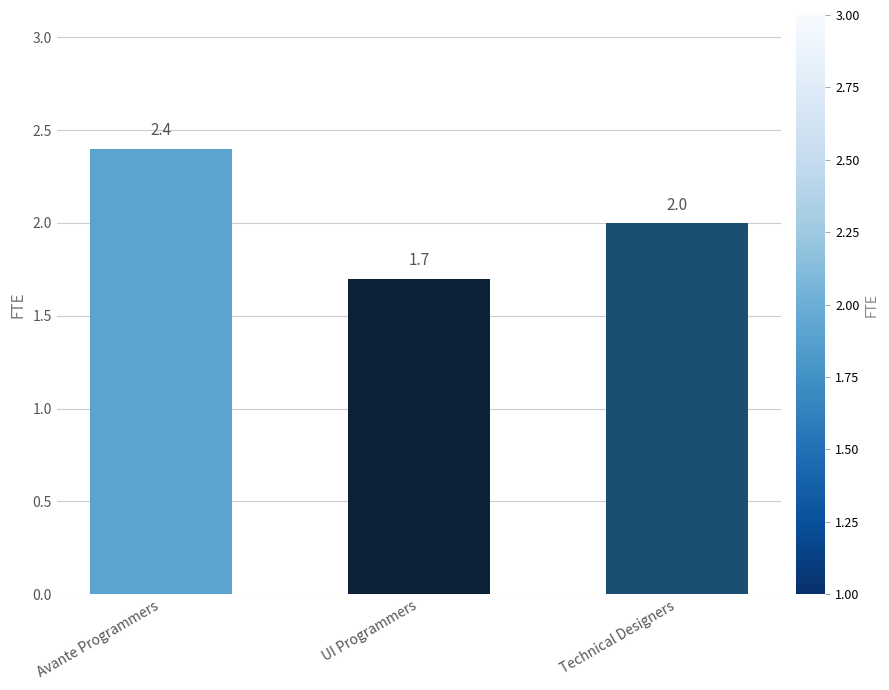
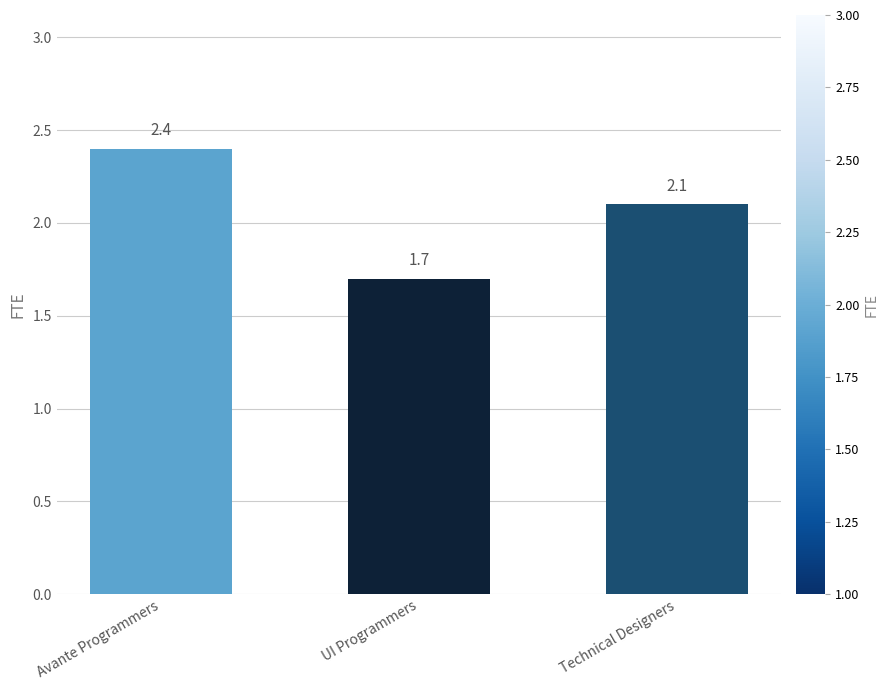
  {
    "Avante Programmers": 2.4,
    "UI Programmers": 1.7,
-   "Technical Designers": 2.0
+   "Technical Designers": 2.1
  }
